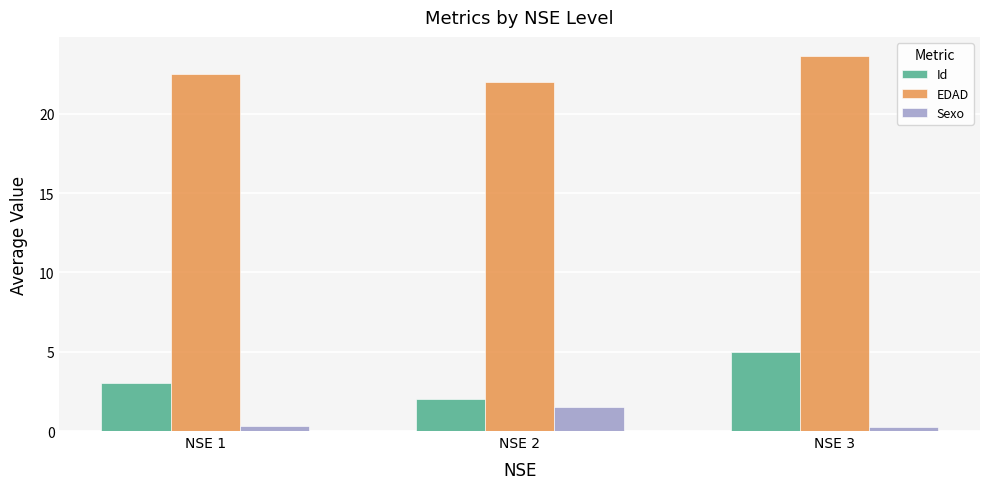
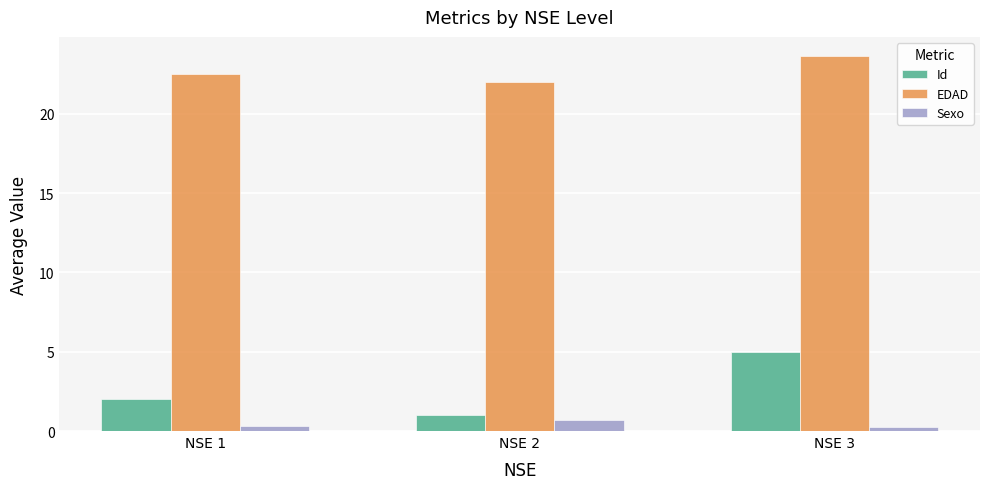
  {
    "Id": {
-     "NSE 1": 3,
-     "NSE 2": 2,
+     "NSE 1": 2,
+     "NSE 2": 1,
      "NSE 3": 5
    },
    "EDAD": {
      "NSE 1": 22.5,
      "NSE 2": 22.0,
      "NSE 3": 23.7
    },
    "Sexo": {
      "NSE 1": 0.3,
-     "NSE 2": 1.5,
+     "NSE 2": 0.7,
      "NSE 3": 0.3
    }
  }
